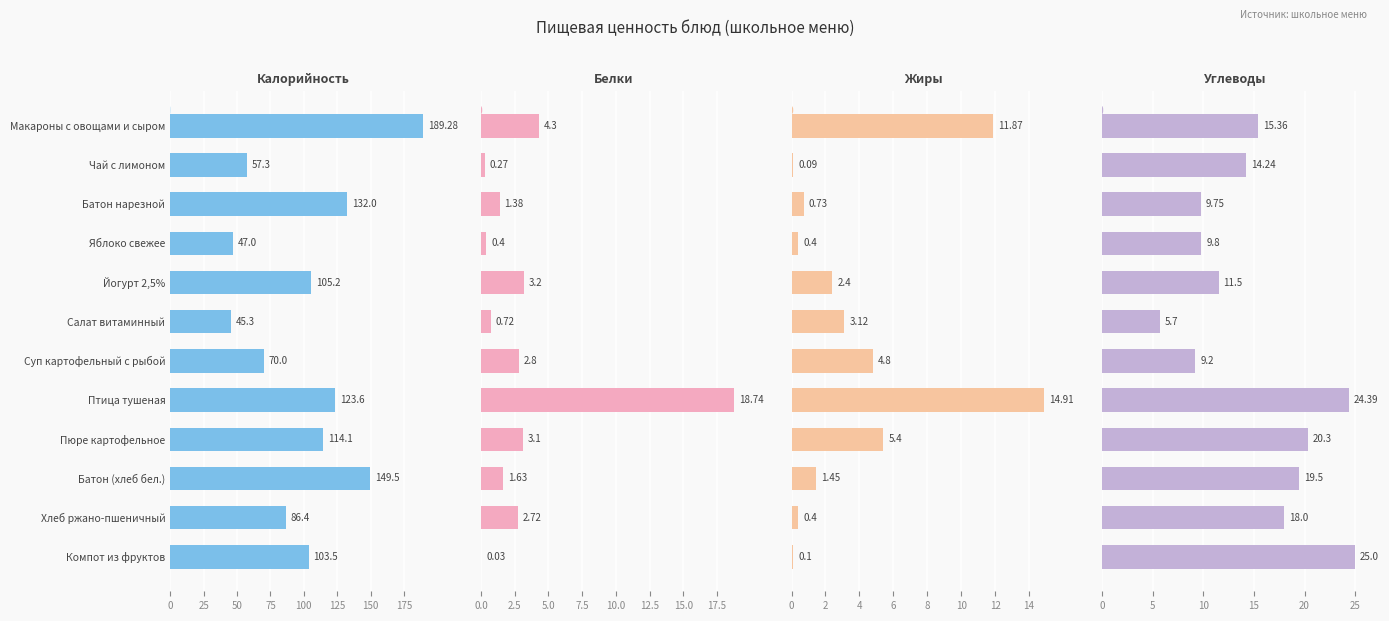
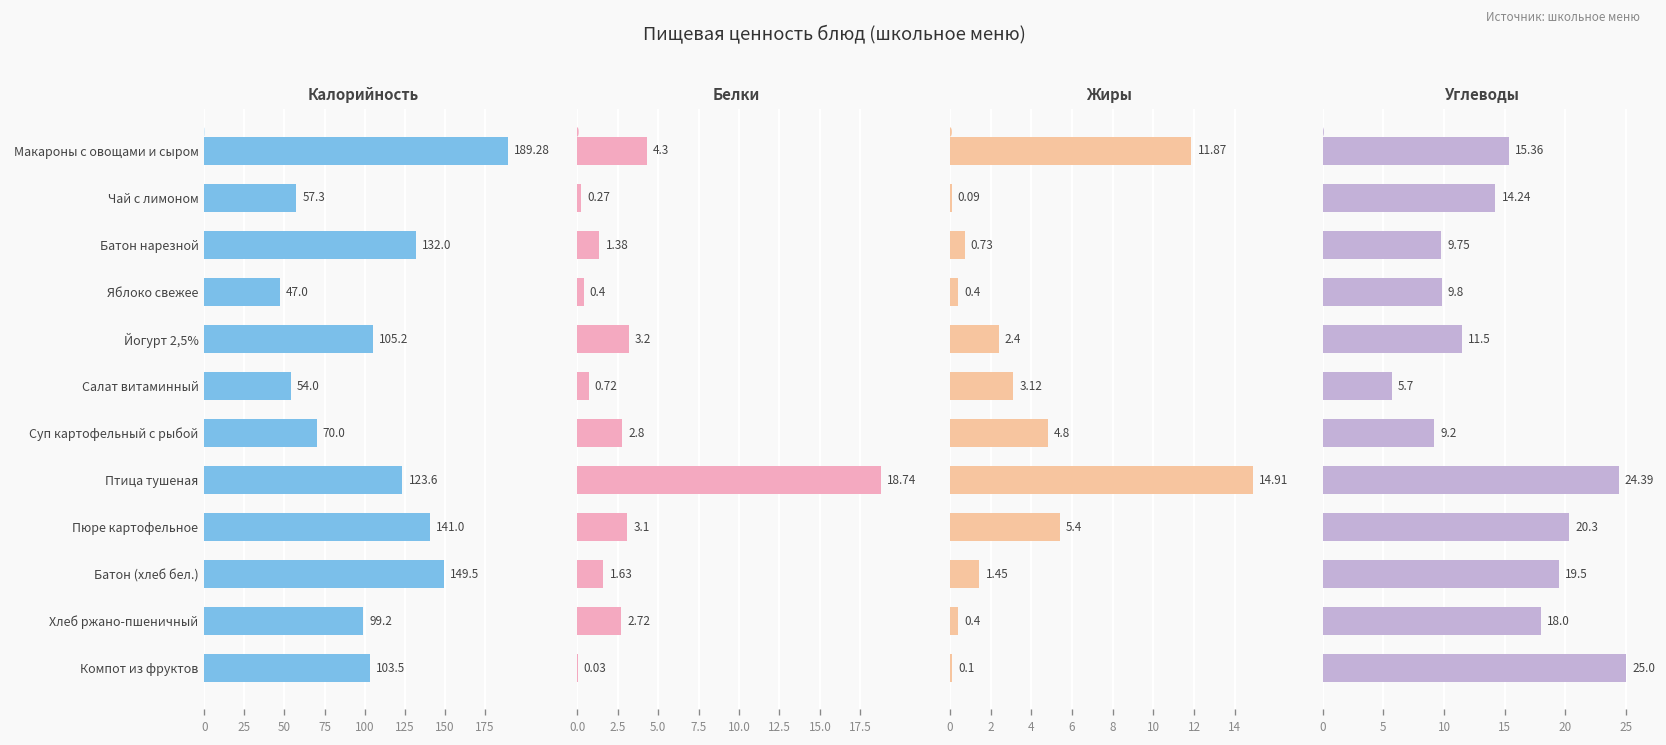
  {
    "Калорийность": {
      "Макароны с овощами и сыром": 189.28,
      "Чай с лимоном": 57.3,
      "Батон нарезной": 132.0,
      "Яблоко свежее": 47.0,
      "Йогурт 2,5%": 105.2,
-     "Салат витаминный": 45.3,
+     "Салат витаминный": 54.0,
      "Суп картофельный с рыбой": 70.0,
      "Птица тушеная": 123.6,
-     "Пюре картофельное": 114.1,
+     "Пюре картофельное": 141.0,
      "Батон (хлеб бел.)": 149.5,
-     "Хлеб ржано-пшеничный": 86.4,
+     "Хлеб ржано-пшеничный": 99.2,
      "Компот из фруктов": 103.5
    }
  }
